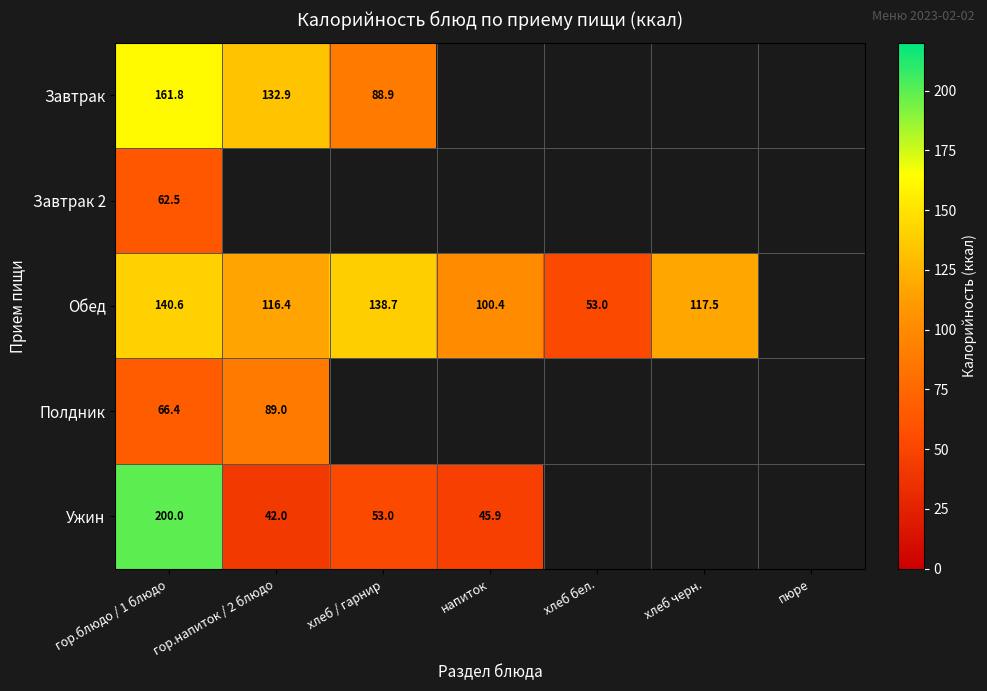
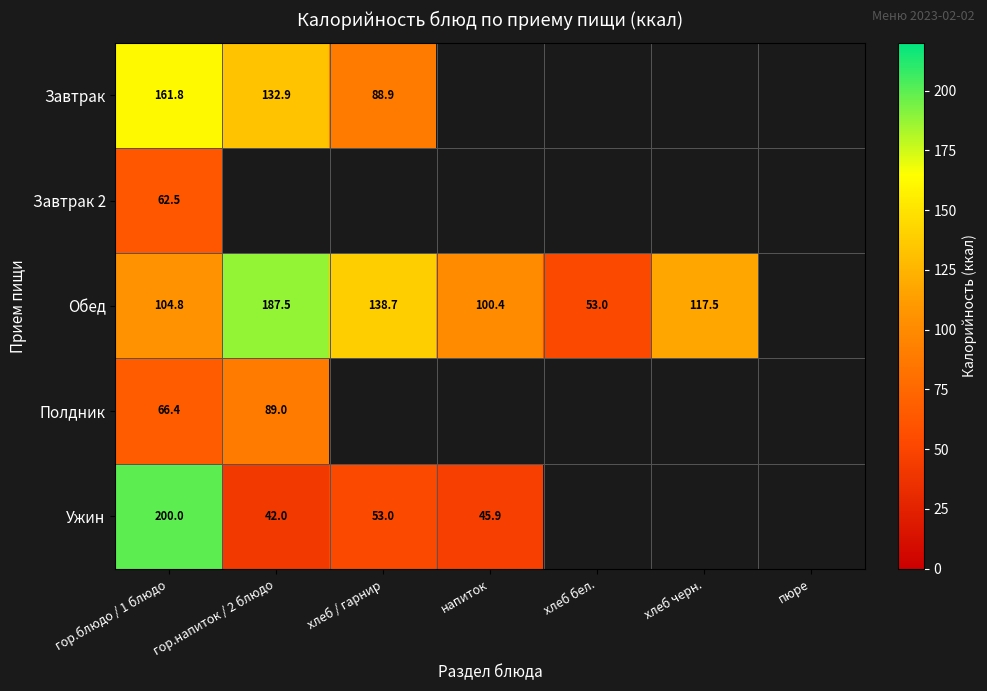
  {
    "Завтрак": {
      "гор.блюдо / 1 блюдо": 161.8,
      "гор.напиток / 2 блюдо": 132.9,
      "хлеб / гарнир": 88.9
    },
    "Завтрак 2": {
      "гор.блюдо / 1 блюдо": 62.5
    },
    "Обед": {
-     "гор.блюдо / 1 блюдо": 140.6,
-     "гор.напиток / 2 блюдо": 116.4,
+     "гор.блюдо / 1 блюдо": 104.8,
+     "гор.напиток / 2 блюдо": 187.5,
      "хлеб / гарнир": 138.7,
      "напиток": 100.4,
      "хлеб бел.": 53.0,
      "хлеб черн.": 117.5
    },
    "Полдник": {
      "гор.блюдо / 1 блюдо": 66.4,
      "гор.напиток / 2 блюдо": 89.0
    },
    "Ужин": {
      "гор.блюдо / 1 блюдо": 200.0,
      "гор.напиток / 2 блюдо": 42.0,
      "хлеб / гарнир": 53.0,
      "напиток": 45.9
    }
  }
